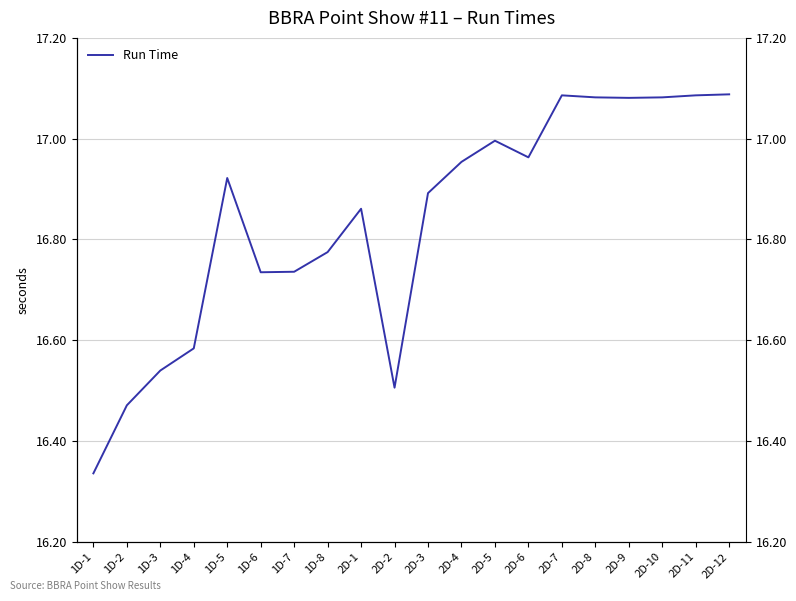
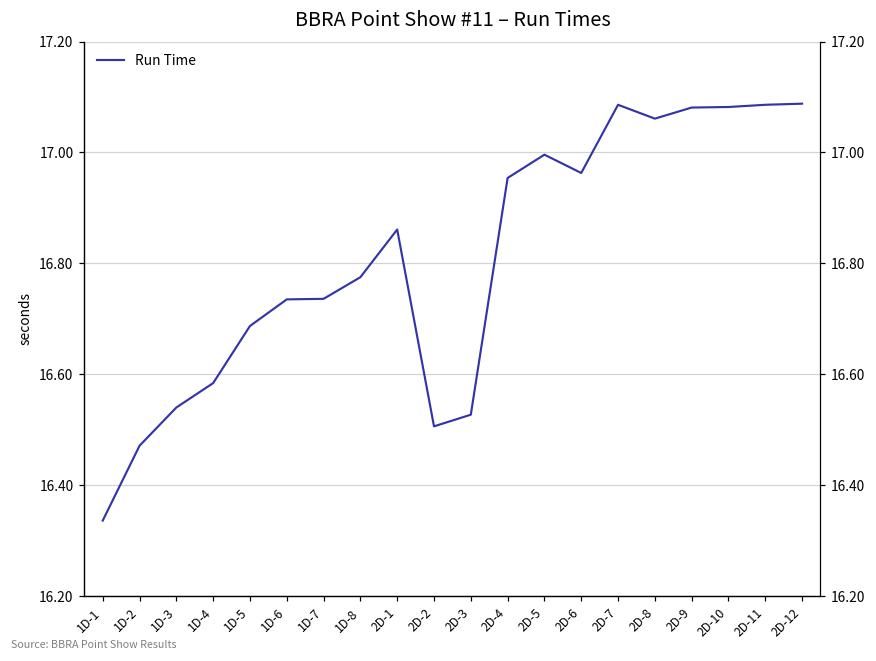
  {
    "1D-1": 16.34,
    "1D-2": 16.47,
    "1D-3": 16.54,
    "1D-4": 16.58,
-   "1D-5": 16.92,
+   "1D-5": 16.69,
    "1D-6": 16.74,
    "1D-7": 16.74,
    "1D-8": 16.78,
    "2D-1": 16.86,
    "2D-2": 16.51,
-   "2D-3": 16.89,
+   "2D-3": 16.53,
    "2D-4": 16.95,
    "2D-5": 17.00,
    "2D-6": 16.96,
    "2D-7": 17.09,
-   "2D-8": 17.08,
+   "2D-8": 17.06,
    "2D-9": 17.08,
    "2D-10": 17.08,
    "2D-11": 17.09,
    "2D-12": 17.09
  }
